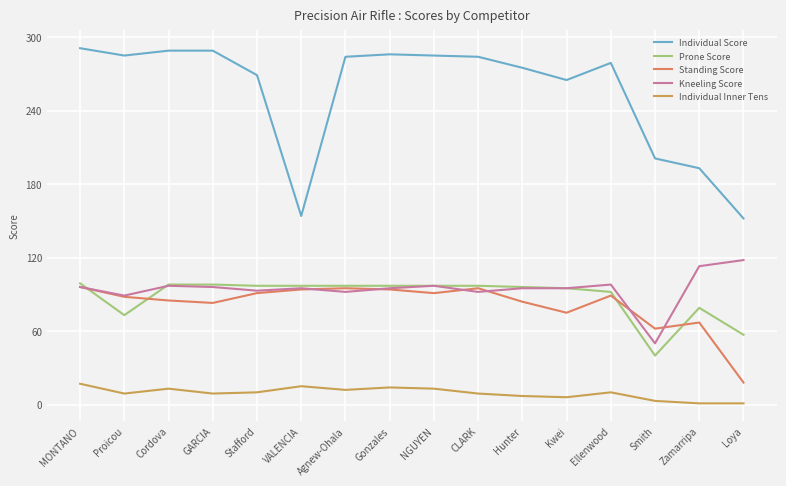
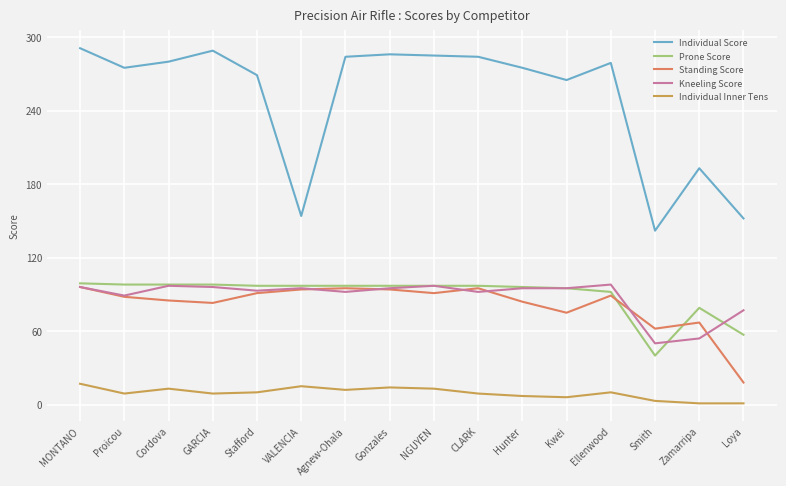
  {
    "Individual Score": {
      "MONTANO": 291,
-     "Proicou": 285,
-     "Cordova": 289,
+     "Proicou": 275,
+     "Cordova": 280,
      "GARCIA": 289,
      "Stafford": 269,
      "VALENCIA": 154,
      "Agnew-Ohala": 284,
      "Gonzales": 286,
      "NGUYEN": 285,
      "CLARK": 284,
      "Hunter": 275,
      "Kwei": 265,
      "Ellenwood": 279,
-     "Smith": 201,
+     "Smith": 142,
      "Zamarripa": 193,
      "Loya": 152
    },
    "Prone Score": {
      "MONTANO": 99,
-     "Proicou": 73,
+     "Proicou": 98,
      "Stafford": 97,
      "Ellenwood": 92,
      "Smith": 40,
      "Zamarripa": 79,
      "Loya": 57
    },
    "Kneeling Score": {
      "Agnew-Ohala": 92,
      "CLARK": 92,
      "Ellenwood": 98,
      "Smith": 50,
-     "Zamarripa": 113,
-     "Loya": 118
+     "Zamarripa": 54,
+     "Loya": 77
    }
  }
